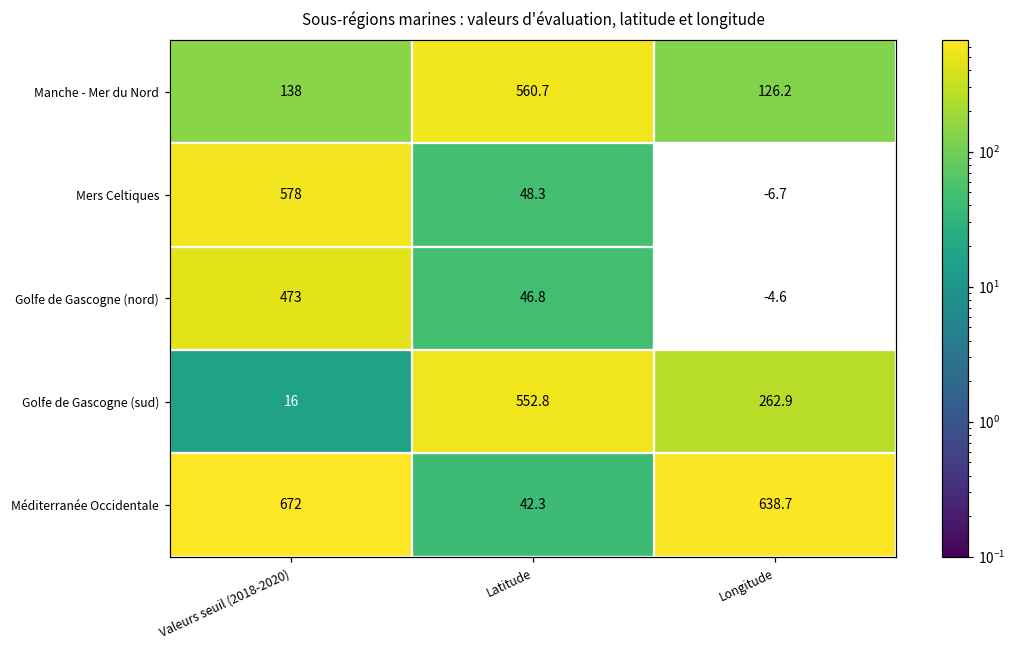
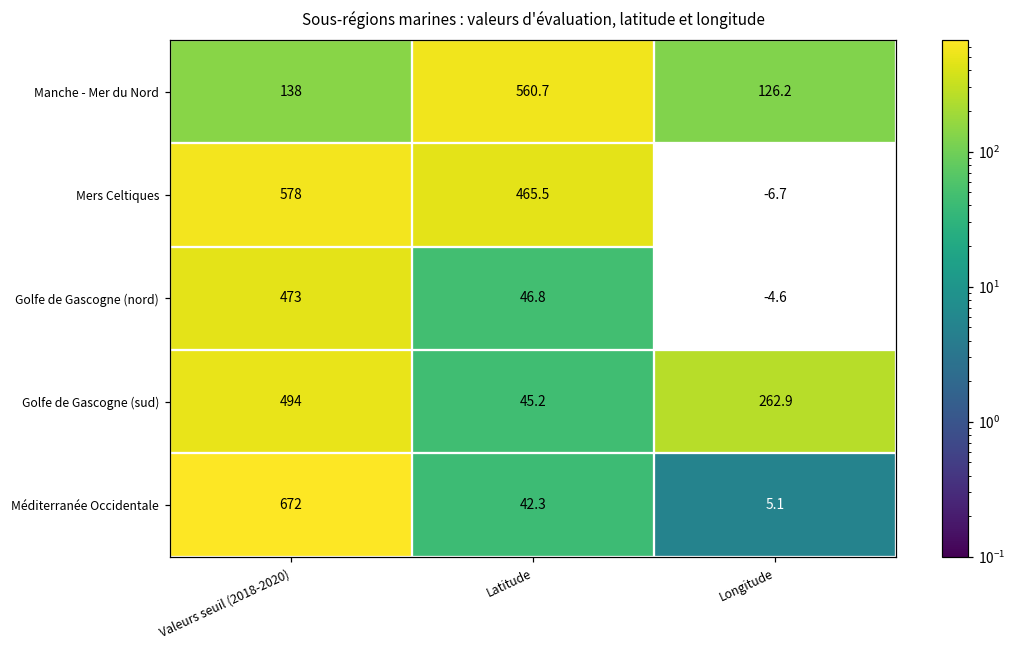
  {
    "Manche - Mer du Nord": {
      "Valeurs seuil (2018-2020)": 138,
      "Latitude": 560.7,
      "Longitude": 126.2
    },
    "Mers Celtiques": {
      "Valeurs seuil (2018-2020)": 578,
-     "Latitude": 48.3,
+     "Latitude": 465.5,
      "Longitude": -6.7
    },
    "Golfe de Gascogne (nord)": {
      "Valeurs seuil (2018-2020)": 473,
      "Latitude": 46.8,
      "Longitude": -4.6
    },
    "Golfe de Gascogne (sud)": {
-     "Valeurs seuil (2018-2020)": 16,
-     "Latitude": 552.8,
+     "Valeurs seuil (2018-2020)": 494,
+     "Latitude": 45.2,
      "Longitude": 262.9
    },
    "Méditerranée Occidentale": {
      "Valeurs seuil (2018-2020)": 672,
      "Latitude": 42.3,
-     "Longitude": 638.7
+     "Longitude": 5.1
    }
  }
